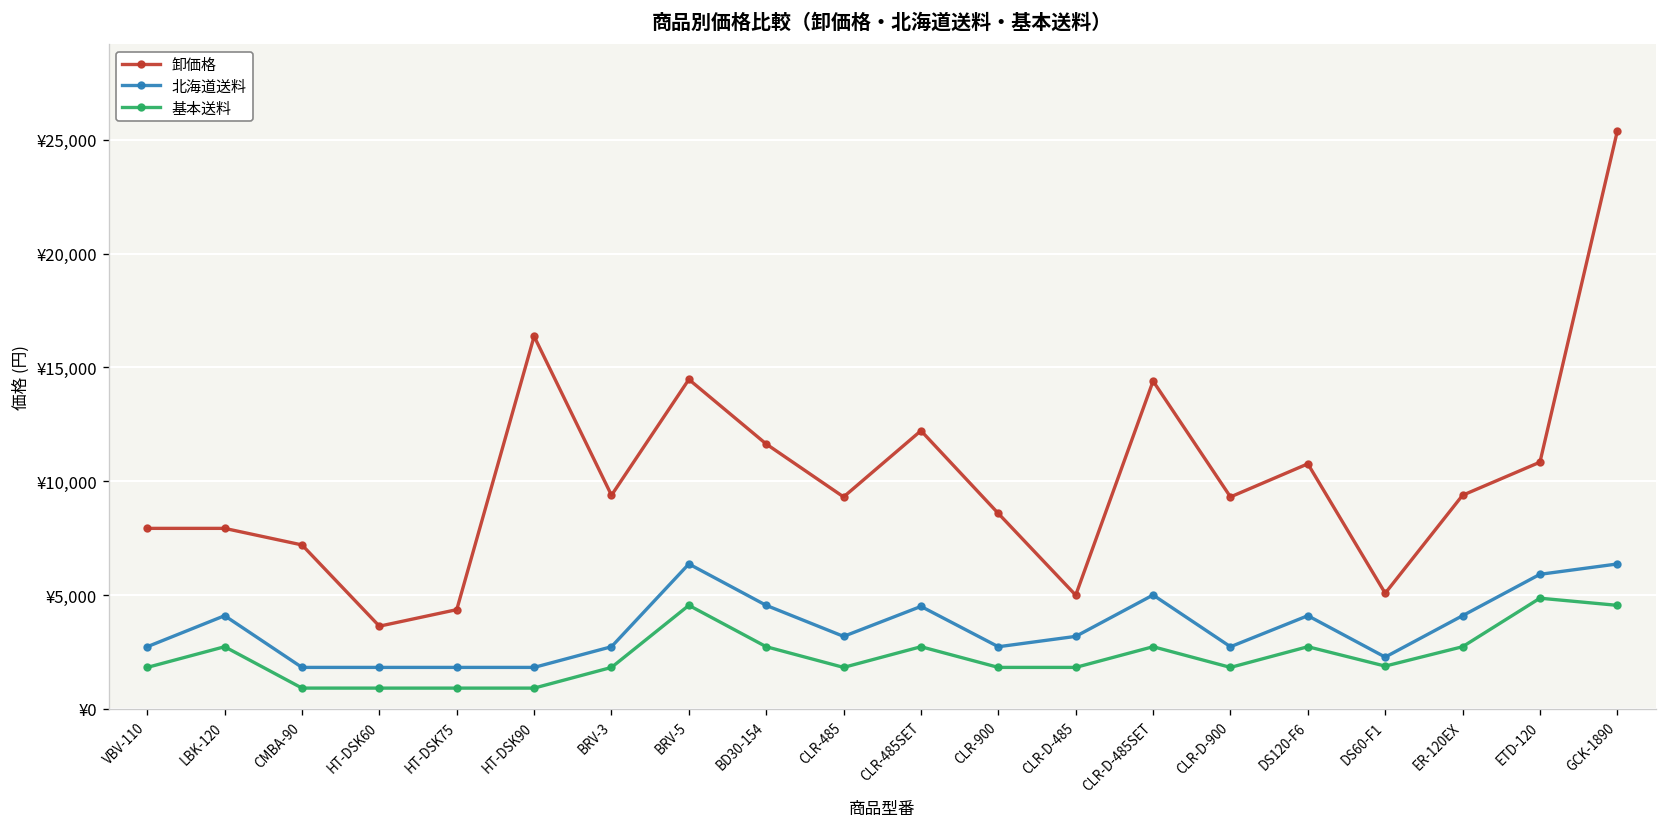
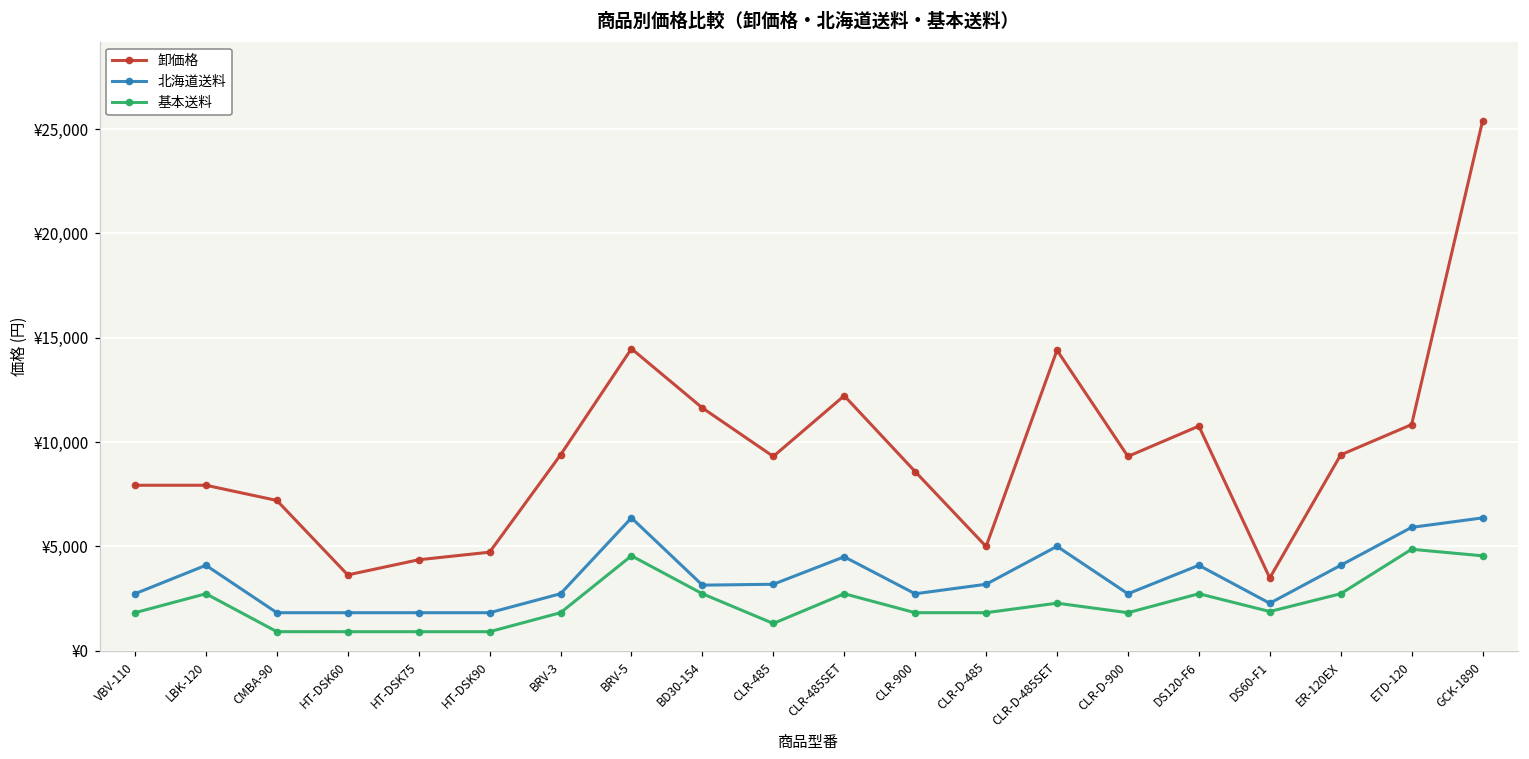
  {
    "卸価格": {
      "VBV-110": "¥7,900",
      "LBK-120": "¥7,900",
      "CMBA-90": "¥7,200",
      "HT-DSK60": "¥3,600",
      "HT-DSK75": "¥4,400",
-     "HT-DSK90": "¥16,400",
+     "HT-DSK90": "¥4,700",
      "BRV-3": "¥9,400",
      "BRV-5": "¥14,500",
      "BD30-154": "¥11,600",
      "CLR-485": "¥9,300",
      "CLR-485SET": "¥12,200",
      "CLR-900": "¥8,600",
      "CLR-D-485": "¥5,000",
      "CLR-D-485SET": "¥14,400",
      "CLR-D-900": "¥9,300",
      "DS120-F6": "¥10,800",
-     "DS60-F1": "¥5,100",
+     "DS60-F1": "¥3,500",
      "ER-120EX": "¥9,400",
      "ETD-120": "¥10,800",
      "GCK-1890": "¥25,400"
    },
    "北海道送料": {
      "VBV-110": "¥2,700",
      "LBK-120": "¥4,100",
      "CMBA-90": "¥1,800",
      "HT-DSK60": "¥1,800",
      "HT-DSK75": "¥1,800",
      "HT-DSK90": "¥1,800",
      "BRV-3": "¥2,700",
      "BRV-5": "¥6,400",
-     "BD30-154": "¥4,500",
+     "BD30-154": "¥3,100",
      "CLR-485": "¥3,200",
      "CLR-485SET": "¥4,500",
      "CLR-900": "¥2,700",
      "CLR-D-485": "¥3,200",
      "CLR-D-485SET": "¥5,000",
      "CLR-D-900": "¥2,700",
      "DS120-F6": "¥4,100",
      "DS60-F1": "¥2,300",
      "ER-120EX": "¥4,100",
      "ETD-120": "¥5,900",
      "GCK-1890": "¥6,400"
    },
    "基本送料": {
      "VBV-110": "¥1,800",
      "LBK-120": "¥2,700",
      "CMBA-90": "¥900",
      "HT-DSK60": "¥900",
      "HT-DSK75": "¥900",
      "HT-DSK90": "¥900",
      "BRV-3": "¥1,800",
      "BRV-5": "¥4,500",
      "BD30-154": "¥2,700",
-     "CLR-485": "¥1,800",
+     "CLR-485": "¥1,300",
      "CLR-485SET": "¥2,700",
      "CLR-900": "¥1,800",
      "CLR-D-485": "¥1,800",
-     "CLR-D-485SET": "¥2,700",
+     "CLR-D-485SET": "¥2,300",
      "CLR-D-900": "¥1,800",
      "DS120-F6": "¥2,700",
      "DS60-F1": "¥1,900",
      "ER-120EX": "¥2,700",
      "ETD-120": "¥4,900",
      "GCK-1890": "¥4,500"
    }
  }
